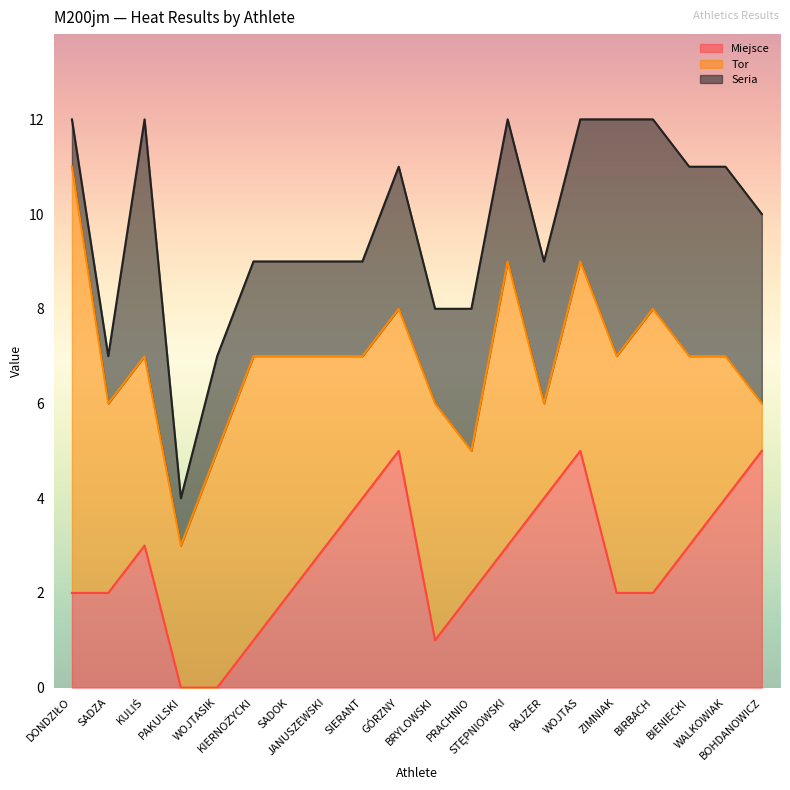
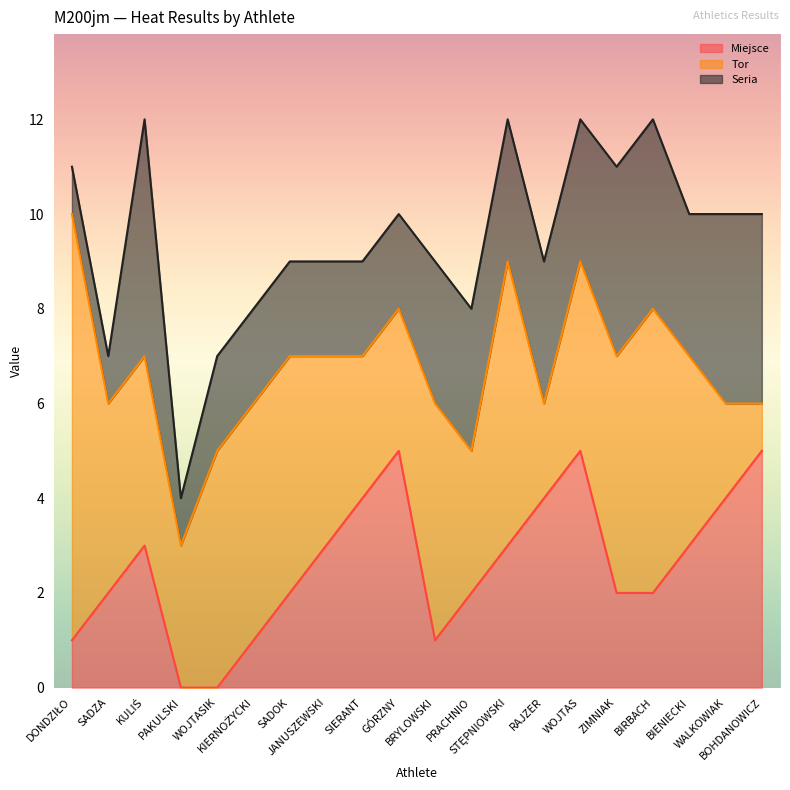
  {
    "Miejsce": {
-     "DONDZIŁO": 2,
+     "DONDZIŁO": 1,
      "SADZA": 2,
      "KULIŚ": 3,
      "PAKULSKI": 0,
      "WOJTASIK": 0,
      "KIERNOŻYCKI": 1,
      "SADOK": 2,
      "JANUSZEWSKI": 3,
      "SIERANT": 4,
      "GÓRZNY": 5,
      "BRYLOWSKI": 1,
      "PRACHNIO": 2,
      "STĘPNIOWSKI": 3,
      "RAJZER": 4,
      "WOJTAS": 5,
      "ZIMNIAK": 2,
      "BIRBACH": 2,
      "BIENIECKI": 3,
      "WALKOWIAK": 4,
      "BOHDANOWICZ": 5
    },
    "Tor": {
      "DONDZIŁO": 9,
      "SADZA": 4,
      "KULIŚ": 4,
      "PAKULSKI": 3,
      "WOJTASIK": 5,
-     "KIERNOŻYCKI": 6,
+     "KIERNOŻYCKI": 5,
      "SADOK": 5,
      "JANUSZEWSKI": 4,
      "SIERANT": 3,
      "GÓRZNY": 3,
      "BRYLOWSKI": 5,
      "PRACHNIO": 3,
      "STĘPNIOWSKI": 6,
      "RAJZER": 2,
      "WOJTAS": 4,
      "ZIMNIAK": 5,
      "BIRBACH": 6,
      "BIENIECKI": 4,
-     "WALKOWIAK": 3,
+     "WALKOWIAK": 2,
      "BOHDANOWICZ": 1
    },
    "Seria": {
      "DONDZIŁO": 1,
      "SADZA": 1,
      "KULIŚ": 5,
      "PAKULSKI": 1,
      "WOJTASIK": 2,
      "KIERNOŻYCKI": 2,
      "SADOK": 2,
      "JANUSZEWSKI": 2,
      "SIERANT": 2,
-     "GÓRZNY": 3,
-     "BRYLOWSKI": 2,
+     "GÓRZNY": 2,
+     "BRYLOWSKI": 3,
      "PRACHNIO": 3,
      "STĘPNIOWSKI": 3,
      "RAJZER": 3,
      "WOJTAS": 3,
-     "ZIMNIAK": 5,
+     "ZIMNIAK": 4,
      "BIRBACH": 4,
-     "BIENIECKI": 4,
+     "BIENIECKI": 3,
      "WALKOWIAK": 4,
      "BOHDANOWICZ": 4
    }
  }
